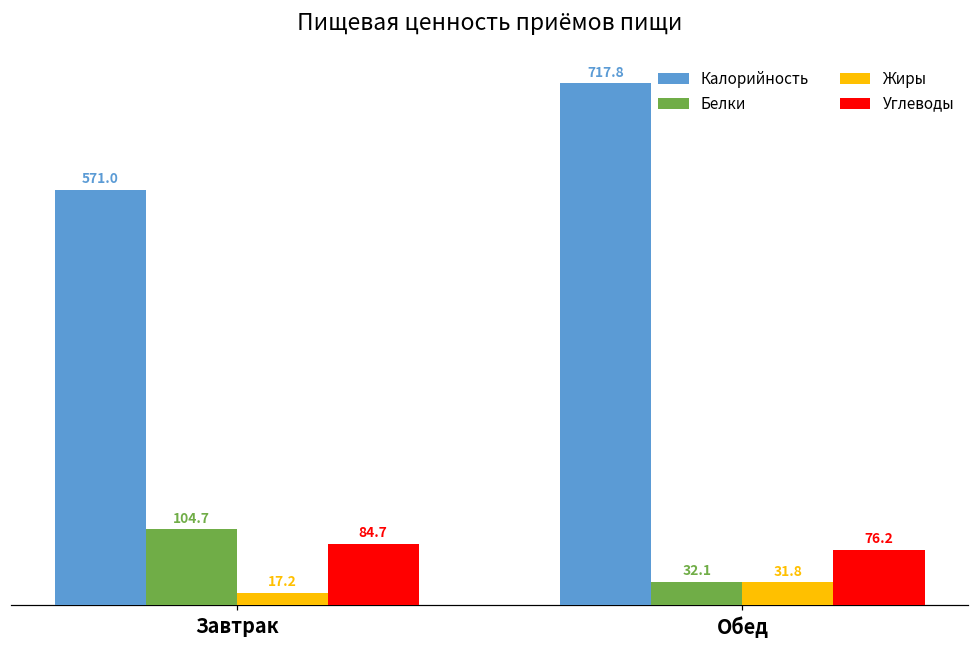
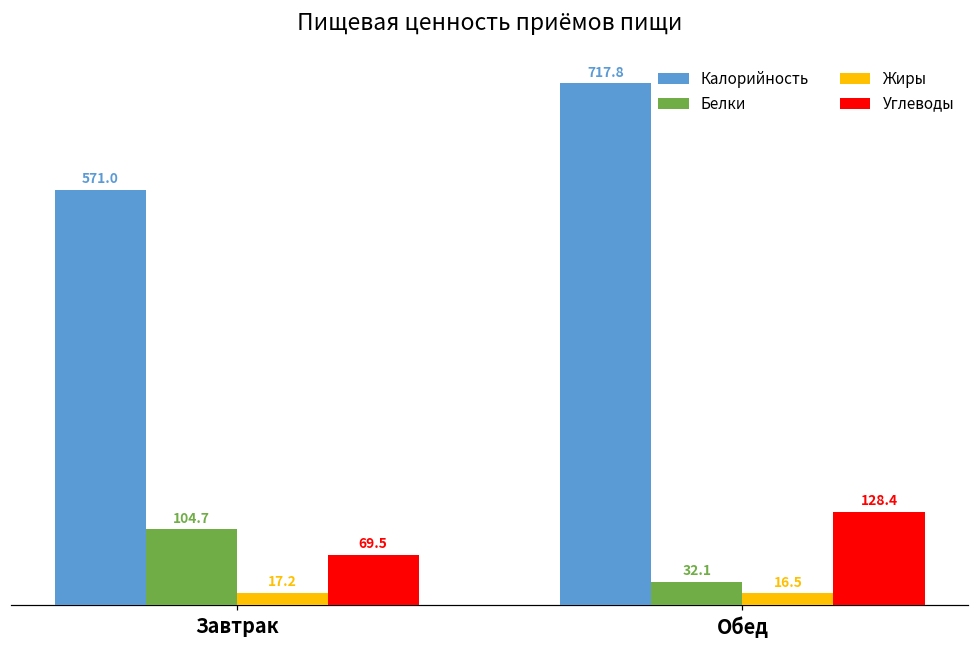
  {
    "Калорийность": {
      "Завтрак": 571.0,
      "Обед": 717.8
    },
    "Белки": {
      "Завтрак": 104.7,
      "Обед": 32.1
    },
    "Жиры": {
      "Завтрак": 17.2,
-     "Обед": 31.8
+     "Обед": 16.5
    },
    "Углеводы": {
-     "Завтрак": 84.7,
-     "Обед": 76.2
+     "Завтрак": 69.5,
+     "Обед": 128.4
    }
  }
